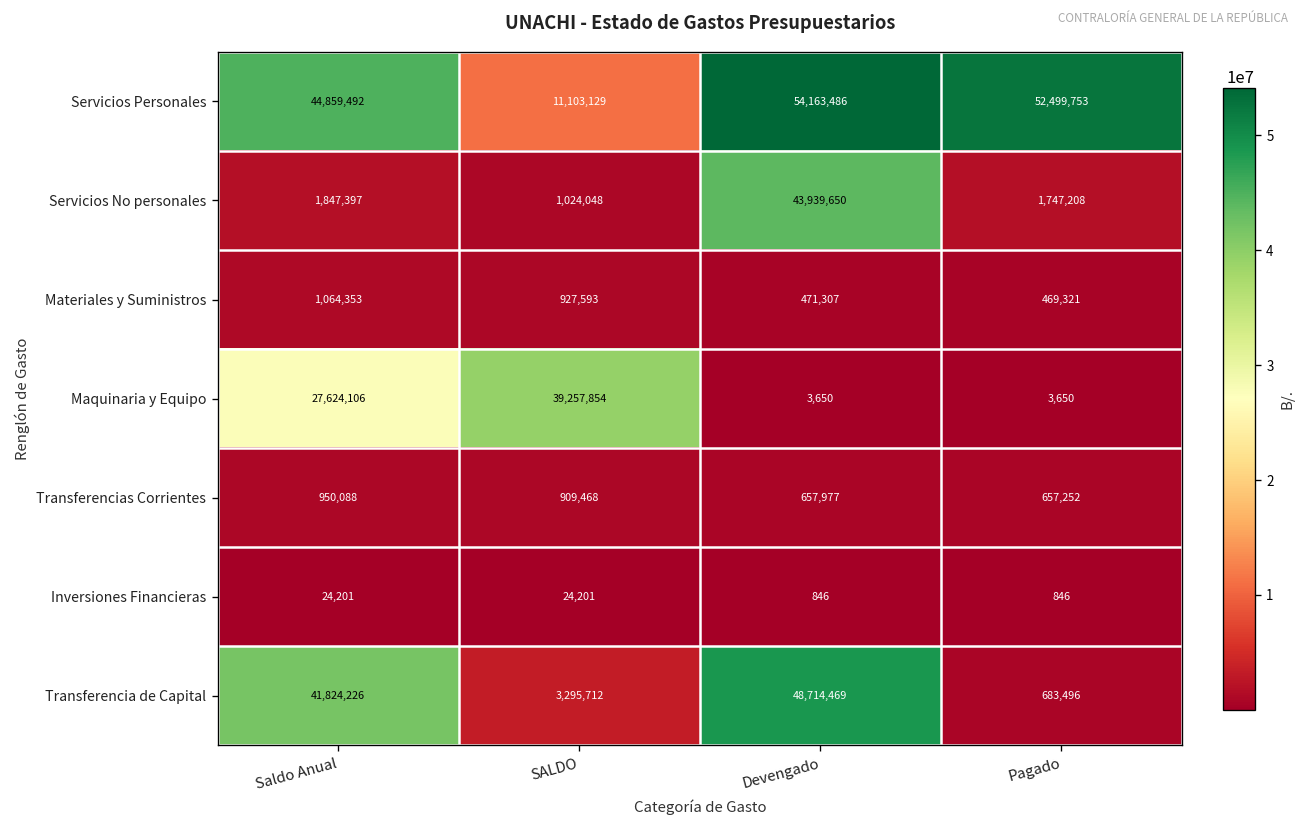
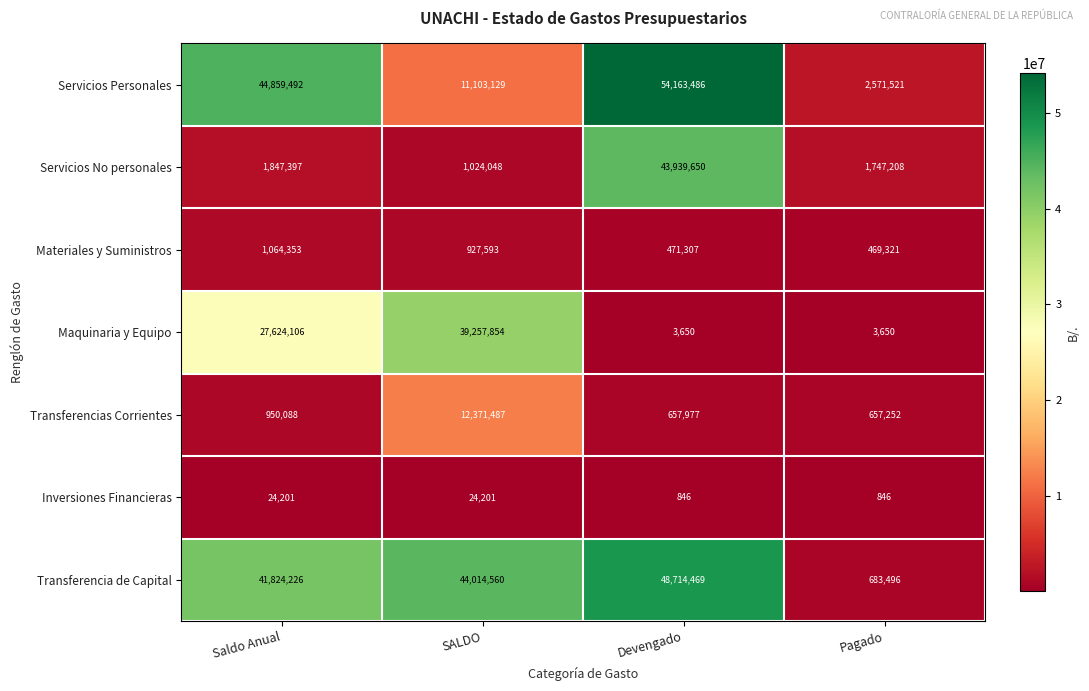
  {
    "Servicios Personales": {
      "Saldo Anual": "44,859,492",
      "SALDO": "11,103,129",
      "Devengado": "54,163,486",
-     "Pagado": "52,499,753"
+     "Pagado": "2,571,521"
    },
    "Servicios No personales": {
      "Saldo Anual": "1,847,397",
      "SALDO": "1,024,048",
      "Devengado": "43,939,650",
      "Pagado": "1,747,208"
    },
    "Materiales y Suministros": {
      "Saldo Anual": "1,064,353",
      "SALDO": "927,593",
      "Devengado": "471,307",
      "Pagado": "469,321"
    },
    "Maquinaria y Equipo": {
      "Saldo Anual": "27,624,106",
      "SALDO": "39,257,854",
      "Devengado": "3,650",
      "Pagado": "3,650"
    },
    "Transferencias Corrientes": {
      "Saldo Anual": "950,088",
-     "SALDO": "909,468",
+     "SALDO": "12,371,487",
      "Devengado": "657,977",
      "Pagado": "657,252"
    },
    "Inversiones Financieras": {
      "Saldo Anual": "24,201",
      "SALDO": "24,201",
      "Devengado": "846",
      "Pagado": "846"
    },
    "Transferencia de Capital": {
      "Saldo Anual": "41,824,226",
-     "SALDO": "3,295,712",
+     "SALDO": "44,014,560",
      "Devengado": "48,714,469",
      "Pagado": "683,496"
    }
  }
